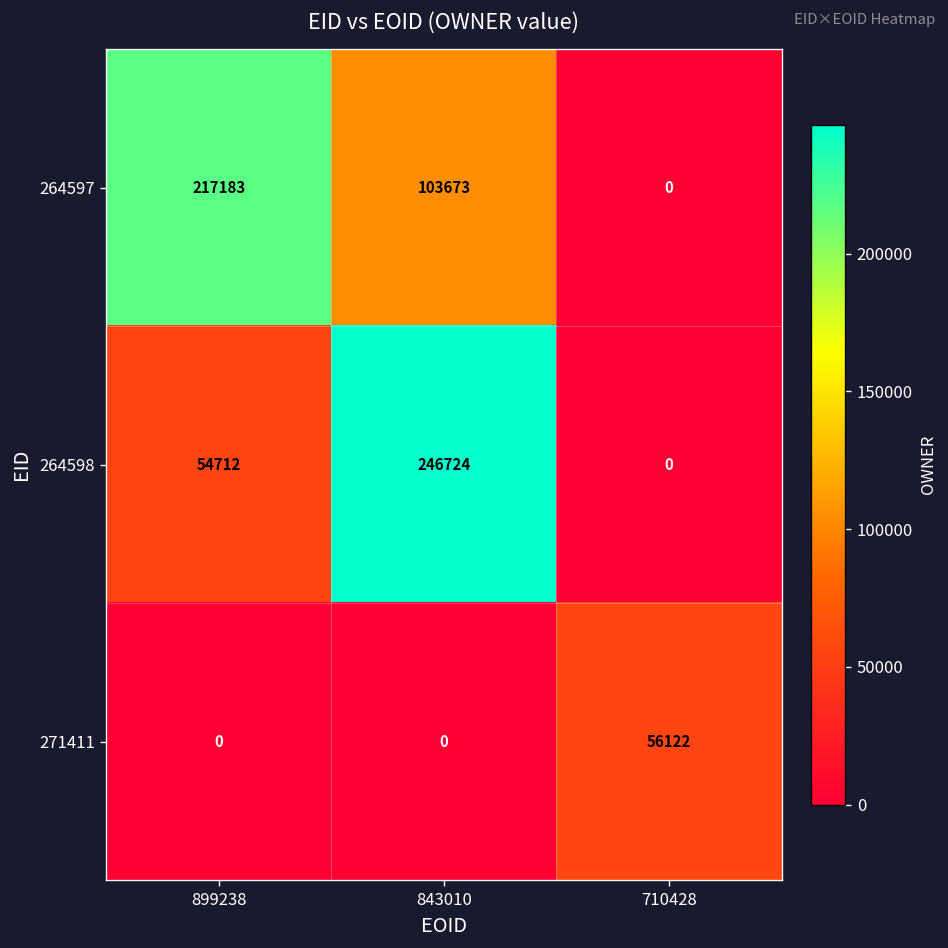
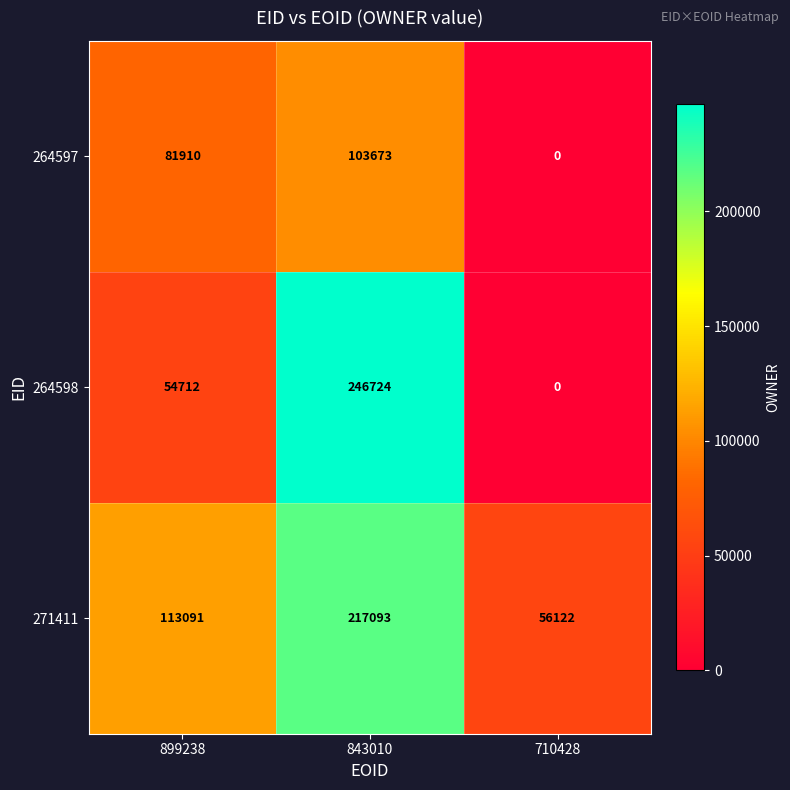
  {
    "264597": {
-     "899238": 217183,
+     "899238": 81910,
      "843010": 103673,
      "710428": 0
    },
    "264598": {
      "899238": 54712,
      "843010": 246724,
      "710428": 0
    },
    "271411": {
-     "899238": 0,
-     "843010": 0,
+     "899238": 113091,
+     "843010": 217093,
      "710428": 56122
    }
  }
